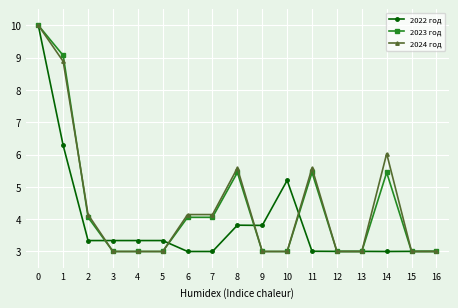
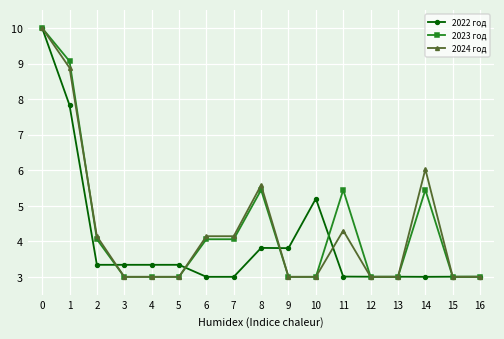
  {
    "2022 год": {
-     "1": 6.3,
+     "1": 7.8,
      "2": 3.3,
      "3": 3.3,
      "4": 3.3,
      "5": 3.3,
      "6": 3.0,
      "7": 3.0,
      "8": 3.8,
      "9": 3.8,
      "10": 5.2,
      "11": 3.0,
      "14": 3.0
    },
    "2023 год": {
      "1": 9.1,
      "2": 4.1,
      "6": 4.1,
      "7": 4.1,
      "8": 5.4,
      "11": 5.4,
      "14": 5.4
    },
    "2024 год": {
      "1": 8.9,
      "2": 4.1,
      "6": 4.1,
      "7": 4.1,
      "8": 5.6,
-     "11": 5.6,
+     "11": 4.3,
      "14": 6.0
    }
  }
